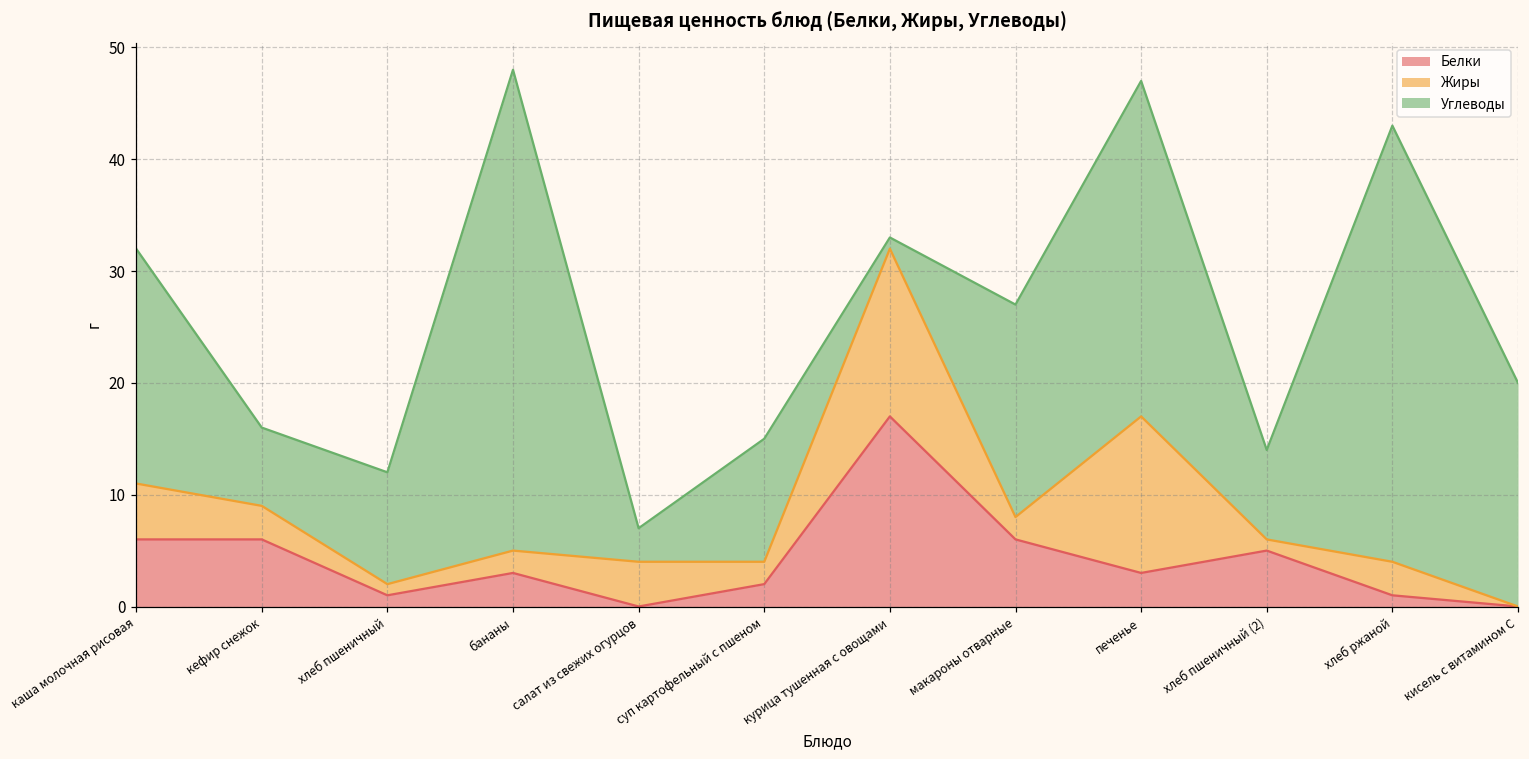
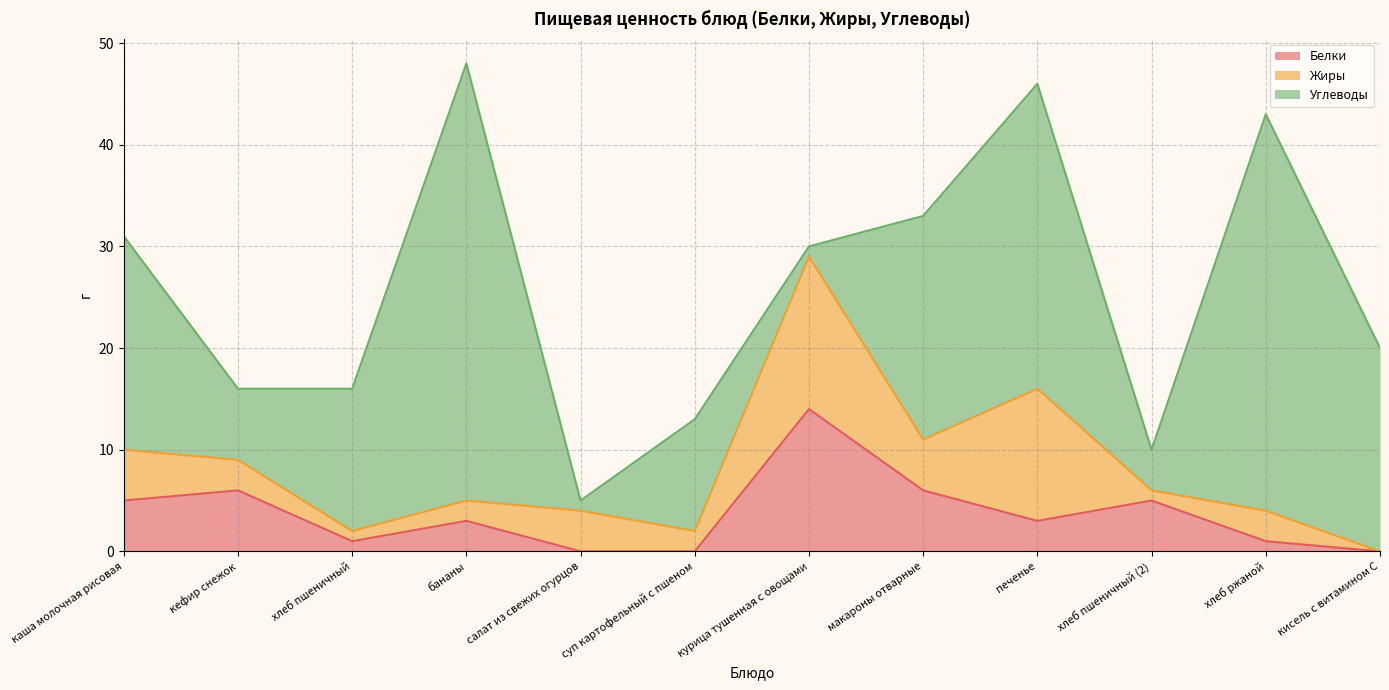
  {
    "Белки": {
-     "каша молочная рисовая": 6,
+     "каша молочная рисовая": 5,
      "кефир снежок": 6,
      "хлеб пшеничный": 1,
      "бананы": 3,
      "салат из свежих огурцов": 0,
-     "суп картофельный с пшеном": 2,
-     "курица тушенная с овощами": 17,
+     "суп картофельный с пшеном": 0,
+     "курица тушенная с овощами": 14,
      "макароны отварные": 6,
      "печенье": 3,
      "хлеб пшеничный (2)": 5,
      "хлеб ржаной": 1
    },
    "Жиры": {
      "каша молочная рисовая": 5,
      "кефир снежок": 3,
      "хлеб пшеничный": 1,
      "бананы": 2,
      "салат из свежих огурцов": 4,
      "суп картофельный с пшеном": 2,
      "курица тушенная с овощами": 15,
-     "макароны отварные": 2,
-     "печенье": 14,
+     "макароны отварные": 5,
+     "печенье": 13,
      "хлеб пшеничный (2)": 1,
      "хлеб ржаной": 3
    },
    "Углеводы": {
      "каша молочная рисовая": 21,
      "кефир снежок": 7,
-     "хлеб пшеничный": 10,
+     "хлеб пшеничный": 14,
      "бананы": 43,
-     "салат из свежих огурцов": 3,
+     "салат из свежих огурцов": 1,
      "суп картофельный с пшеном": 11,
      "курица тушенная с овощами": 1,
-     "макароны отварные": 19,
+     "макароны отварные": 22,
      "печенье": 30,
-     "хлеб пшеничный (2)": 8,
+     "хлеб пшеничный (2)": 4,
      "хлеб ржаной": 39,
      "кисель с витамином С": 20
    }
  }
